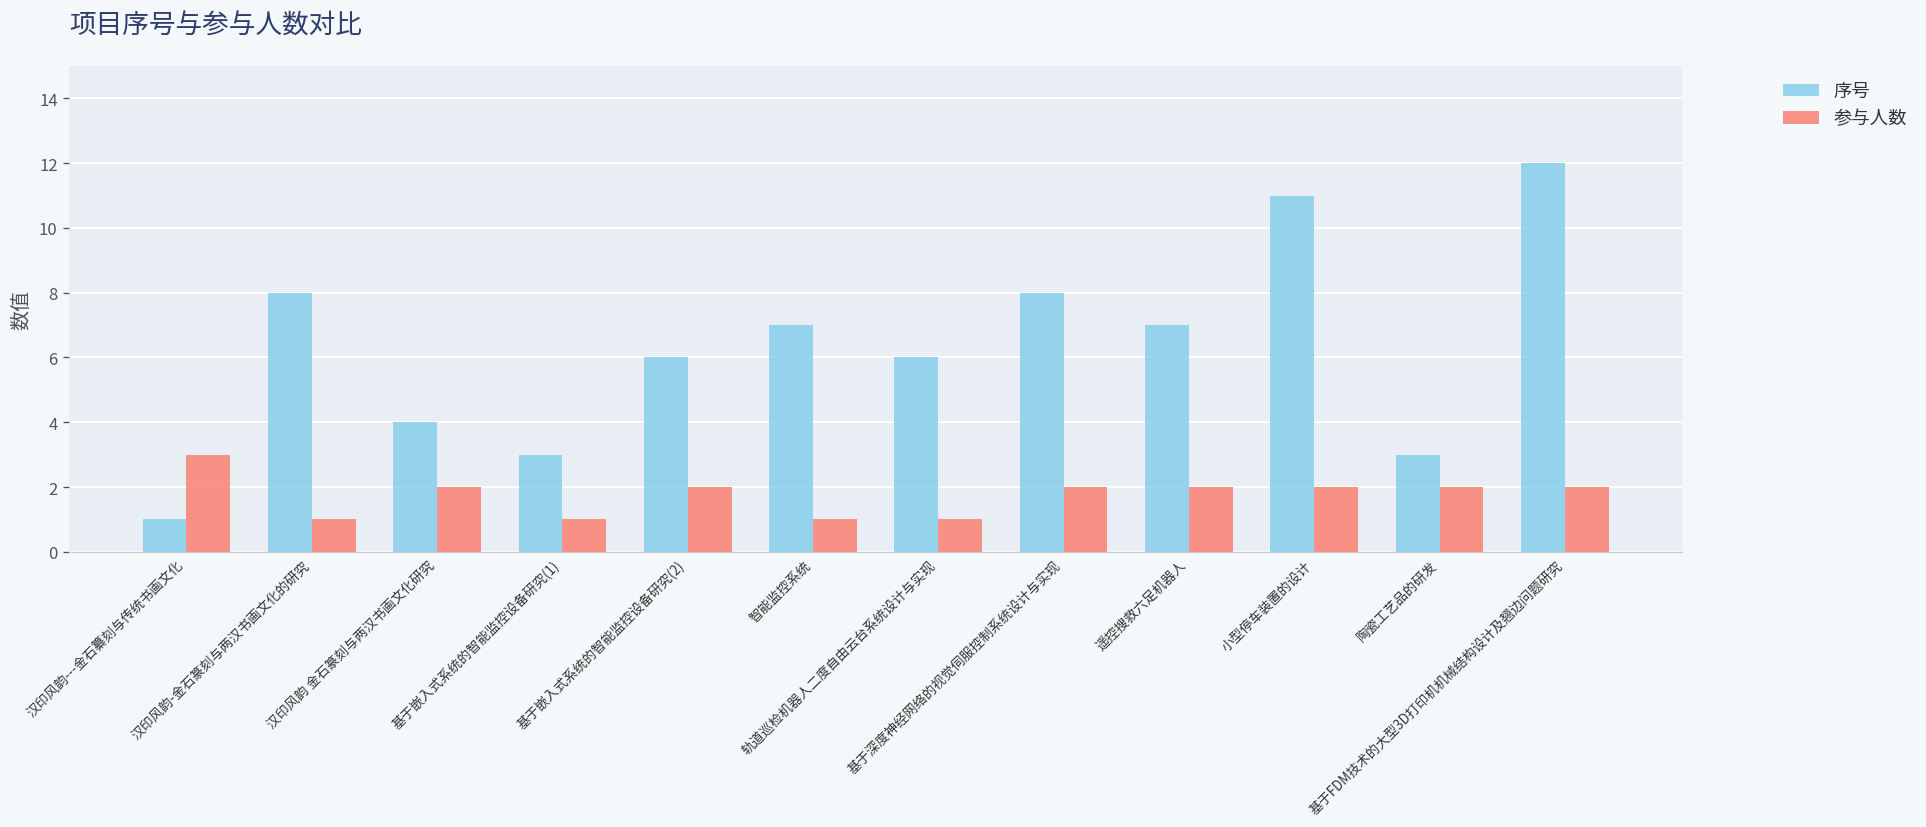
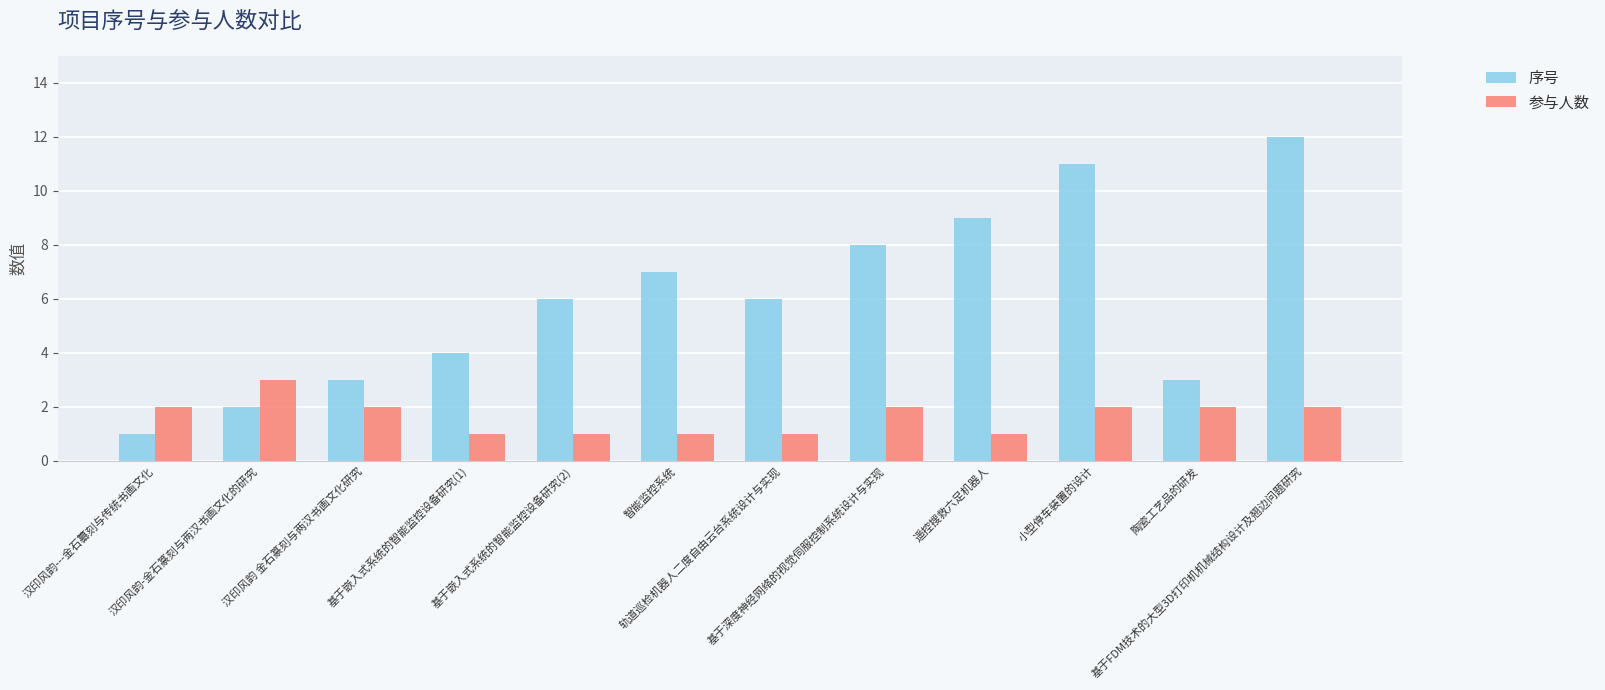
  {
    "序号": {
      "汉印风韵---金石纂刻与传统书画文化": 1,
-     "汉印风韵-金石篆刻与两汉书画文化的研究": 8,
-     "汉印风韵 金石篆刻与两汉书画文化研究": 4,
-     "基于嵌入式系统的智能监控设备研究(1)": 3,
+     "汉印风韵-金石篆刻与两汉书画文化的研究": 2,
+     "汉印风韵 金石篆刻与两汉书画文化研究": 3,
+     "基于嵌入式系统的智能监控设备研究(1)": 4,
      "基于嵌入式系统的智能监控设备研究(2)": 6,
      "智能监控系统": 7,
      "轨道巡检机器人二度自由云台系统设计与实现": 6,
      "基于深度神经网络的视觉伺服控制系统设计与实现": 8,
-     "遥控搜救六足机器人": 7,
+     "遥控搜救六足机器人": 9,
      "小型停车装置的设计": 11,
      "陶瓷工艺品的研发": 3,
      "基于FDM技术的大型3D打印机机械结构设计及翘边问题研究": 12
    },
    "参与人数": {
-     "汉印风韵---金石纂刻与传统书画文化": 3,
-     "汉印风韵-金石篆刻与两汉书画文化的研究": 1,
+     "汉印风韵---金石纂刻与传统书画文化": 2,
+     "汉印风韵-金石篆刻与两汉书画文化的研究": 3,
      "汉印风韵 金石篆刻与两汉书画文化研究": 2,
      "基于嵌入式系统的智能监控设备研究(1)": 1,
-     "基于嵌入式系统的智能监控设备研究(2)": 2,
+     "基于嵌入式系统的智能监控设备研究(2)": 1,
      "智能监控系统": 1,
      "轨道巡检机器人二度自由云台系统设计与实现": 1,
      "基于深度神经网络的视觉伺服控制系统设计与实现": 2,
-     "遥控搜救六足机器人": 2,
+     "遥控搜救六足机器人": 1,
      "小型停车装置的设计": 2,
      "陶瓷工艺品的研发": 2,
      "基于FDM技术的大型3D打印机机械结构设计及翘边问题研究": 2
    }
  }
